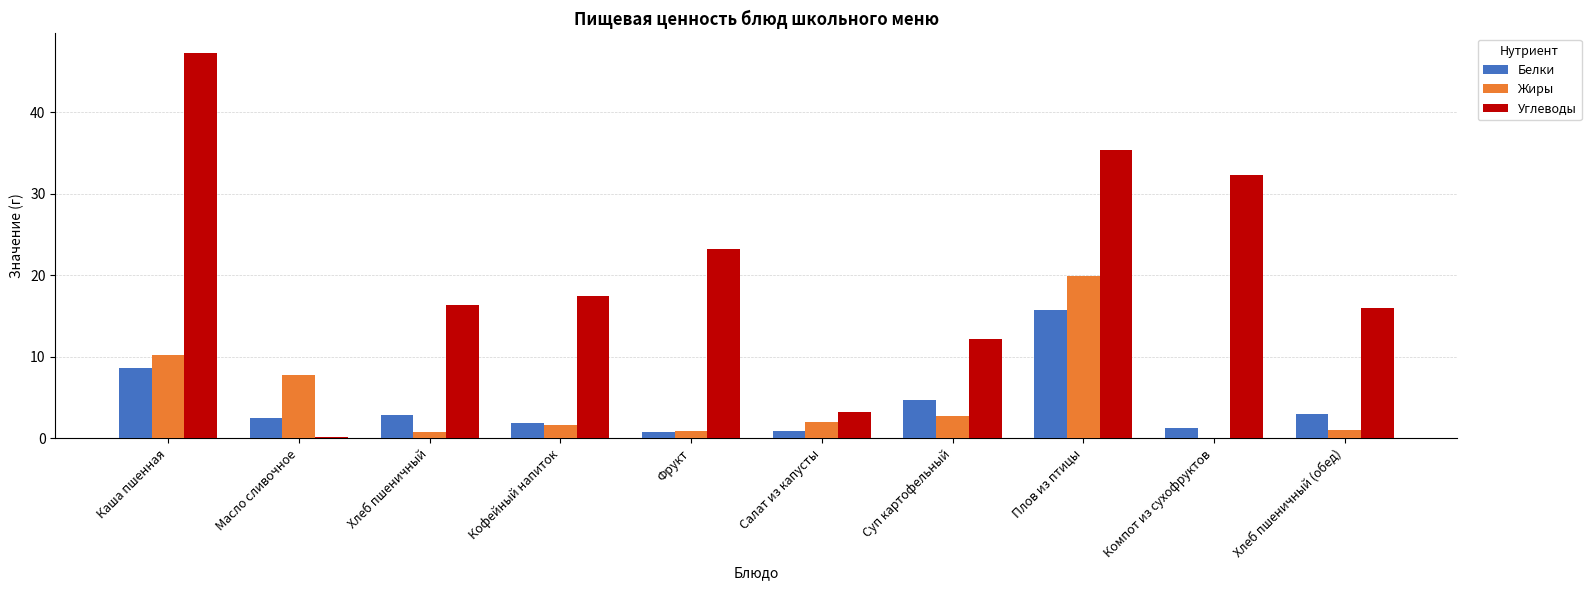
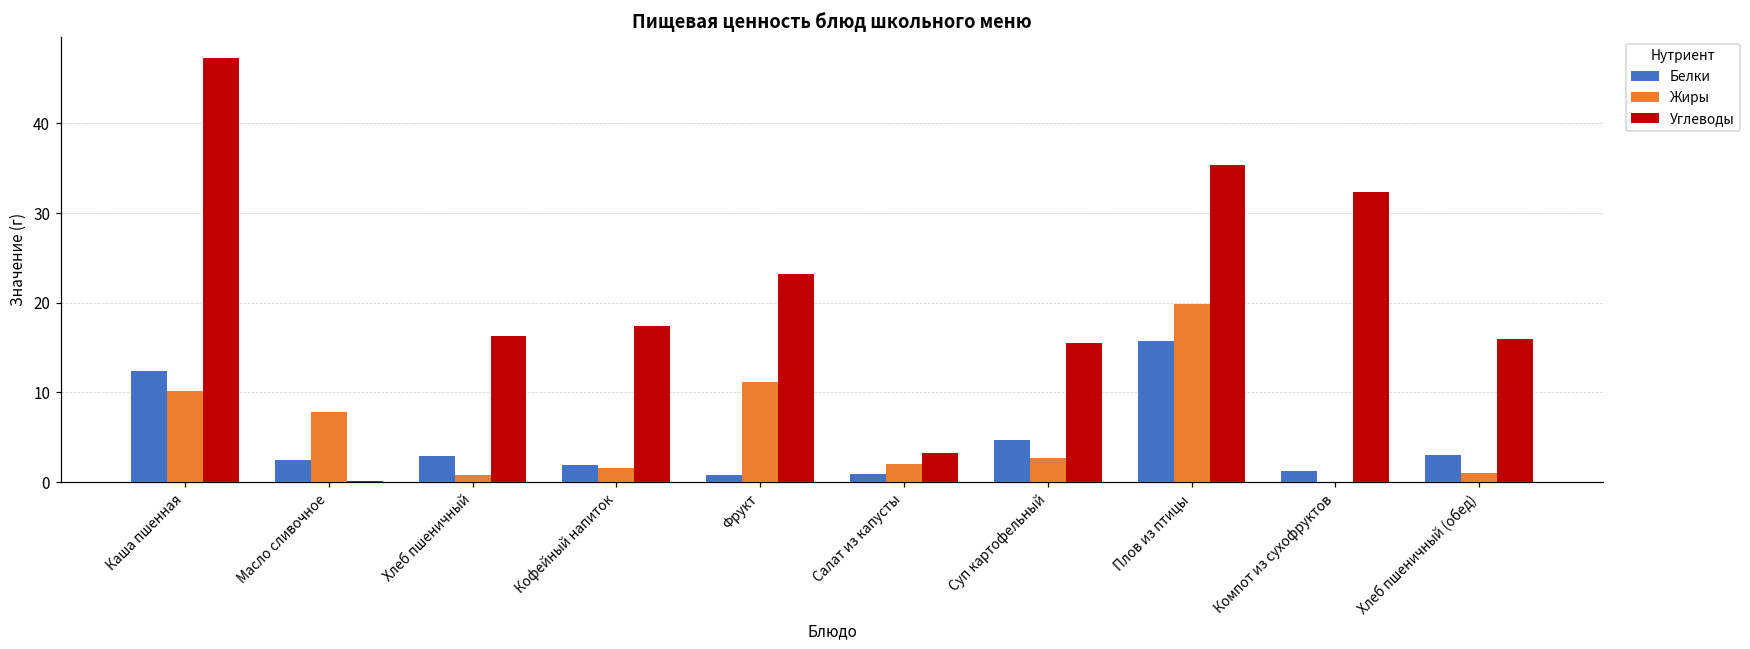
  {
    "Белки": {
-     "Каша пшенная": 9,
+     "Каша пшенная": 12,
      "Масло сливочное": 2,
      "Хлеб пшеничный": 3,
      "Кофейный напиток": 2,
      "Фрукт": 1,
      "Салат из капусты": 1,
      "Суп картофельный": 5,
      "Плов из птицы": 16,
      "Компот из сухофруктов": 1,
      "Хлеб пшеничный (обед)": 3
    },
    "Жиры": {
      "Каша пшенная": 10,
      "Масло сливочное": 8,
      "Хлеб пшеничный": 1,
      "Кофейный напиток": 2,
-     "Фрукт": 1,
+     "Фрукт": 11,
      "Салат из капусты": 2,
      "Суп картофельный": 3,
      "Плов из птицы": 20,
      "Хлеб пшеничный (обед)": 1
    },
    "Углеводы": {
      "Каша пшенная": 47,
      "Хлеб пшеничный": 16,
      "Кофейный напиток": 17,
      "Фрукт": 23,
      "Салат из капусты": 3,
-     "Суп картофельный": 12,
+     "Суп картофельный": 16,
      "Плов из птицы": 35,
      "Компот из сухофруктов": 32,
      "Хлеб пшеничный (обед)": 16
    }
  }
